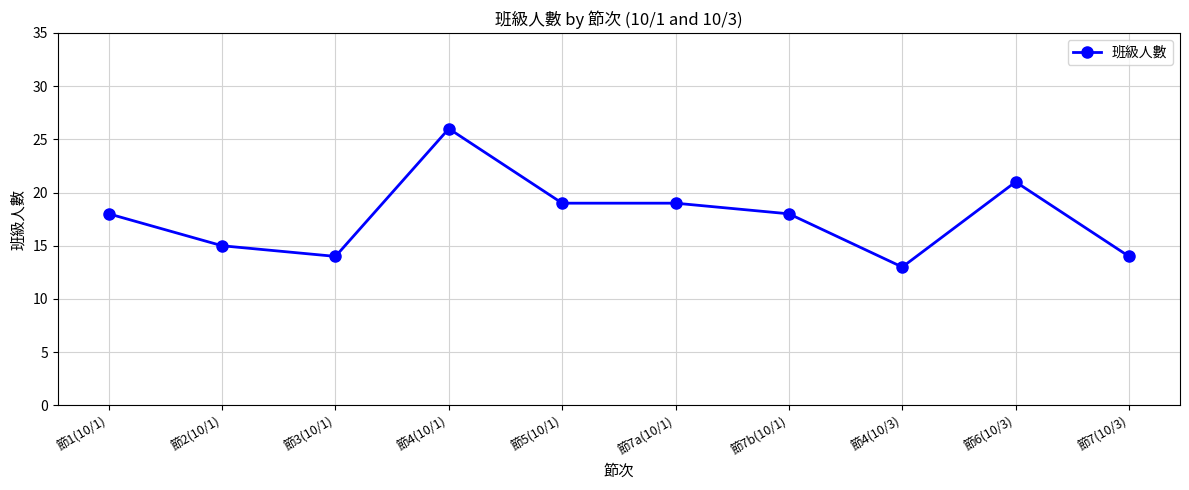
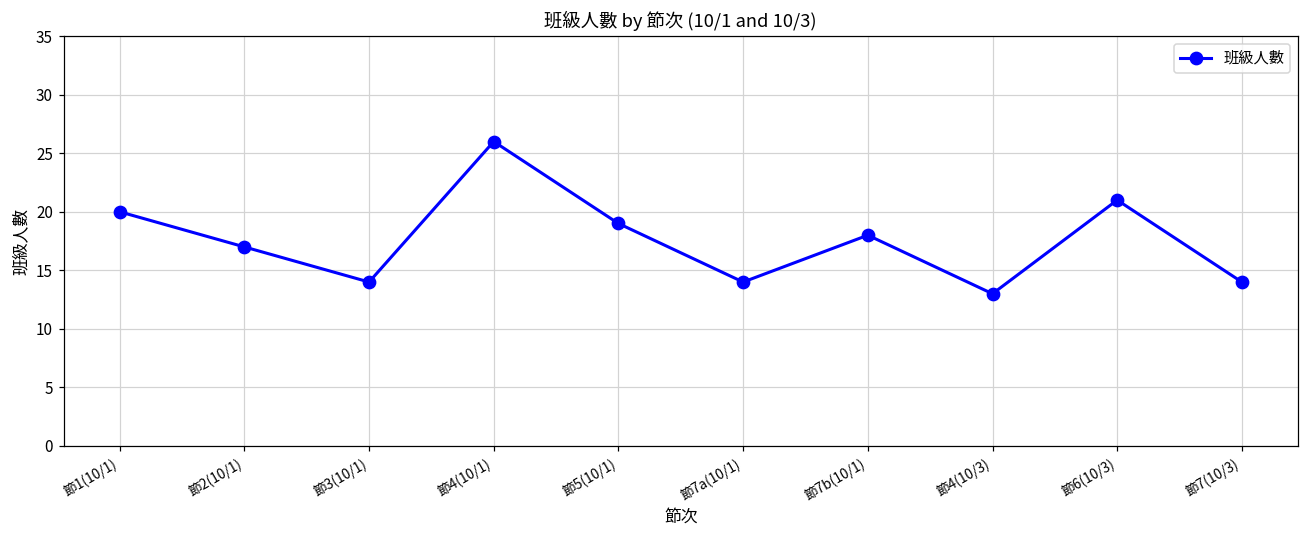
  {
-   "節1(10/1)": 18,
-   "節2(10/1)": 15,
+   "節1(10/1)": 20,
+   "節2(10/1)": 17,
    "節3(10/1)": 14,
    "節4(10/1)": 26,
    "節5(10/1)": 19,
-   "節7a(10/1)": 19,
+   "節7a(10/1)": 14,
    "節7b(10/1)": 18,
    "節4(10/3)": 13,
    "節6(10/3)": 21,
    "節7(10/3)": 14
  }
